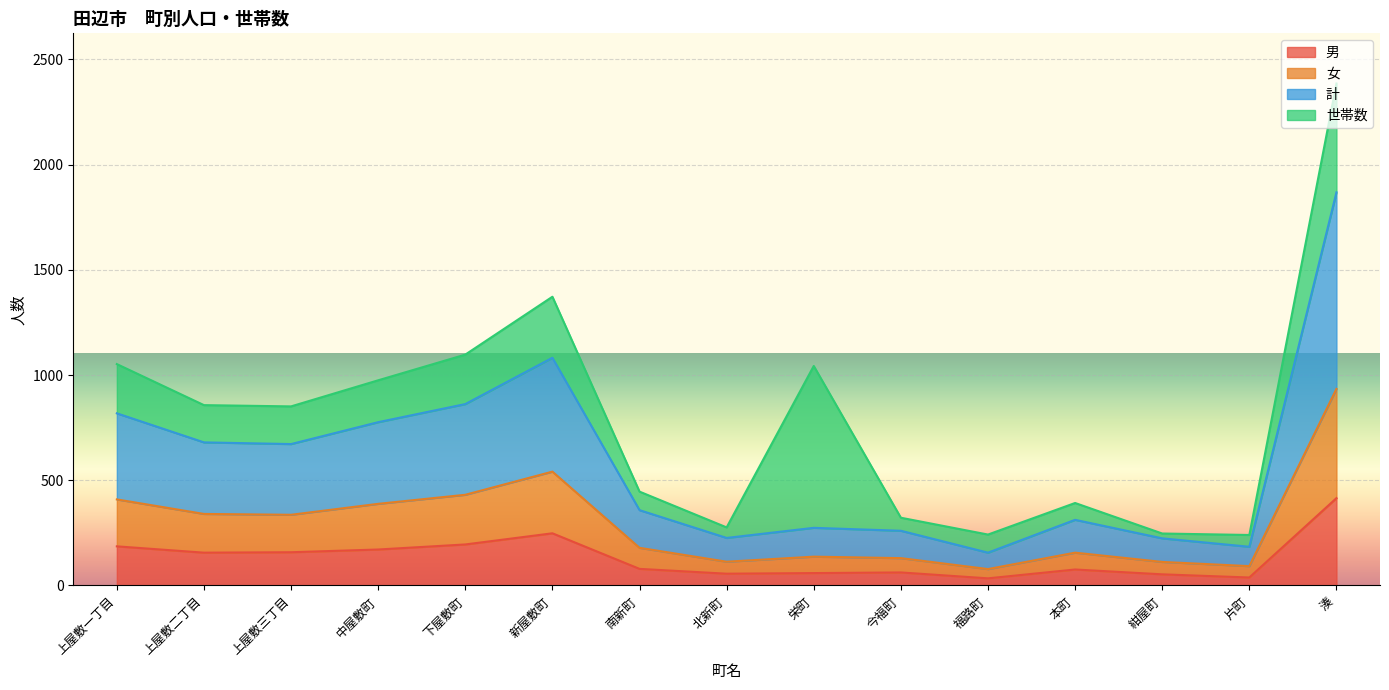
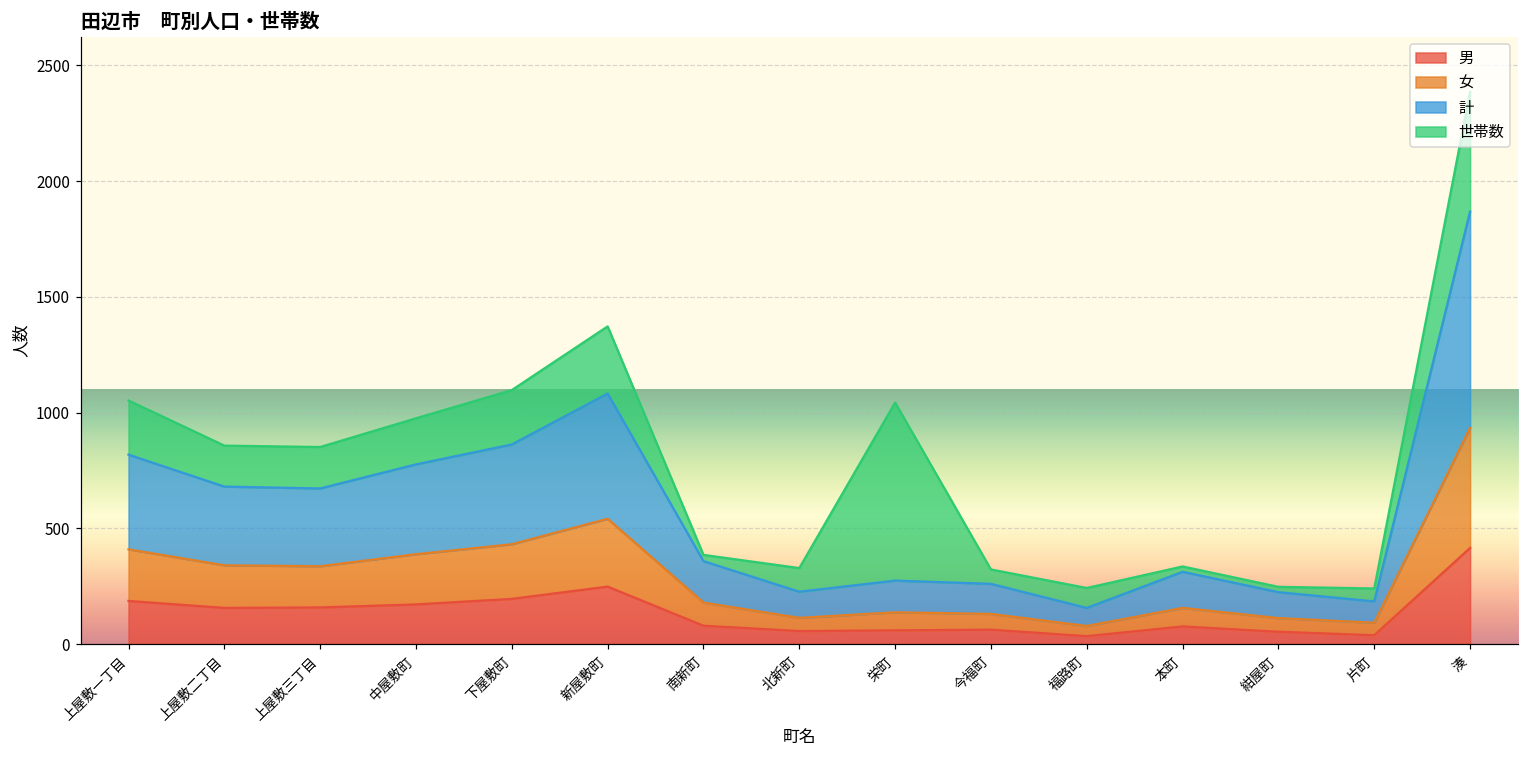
  {
    "計": {
      "上屋敷一丁目": 410,
      "上屋敷二丁目": 340,
      "上屋敷三丁目": 340,
      "中屋敷町": 390,
      "下屋敷町": 430,
      "新屋敷町": 540,
      "南新町": 180,
      "北新町": 110,
      "栄町": 140,
      "今福町": 130,
      "福路町": 80,
      "本町": 160,
      "紺屋町": 110,
      "片町": 90,
      "湊": 930
    },
    "世帯数": {
      "上屋敷一丁目": 230,
      "上屋敷二丁目": 180,
      "上屋敷三丁目": 180,
      "中屋敷町": 200,
      "下屋敷町": 240,
      "新屋敷町": 290,
-     "南新町": 90,
-     "北新町": 50,
+     "南新町": 30,
+     "北新町": 100,
      "栄町": 770,
      "今福町": 60,
      "福路町": 90,
-     "本町": 80,
+     "本町": 20,
      "紺屋町": 20,
      "片町": 60
    }
  }
